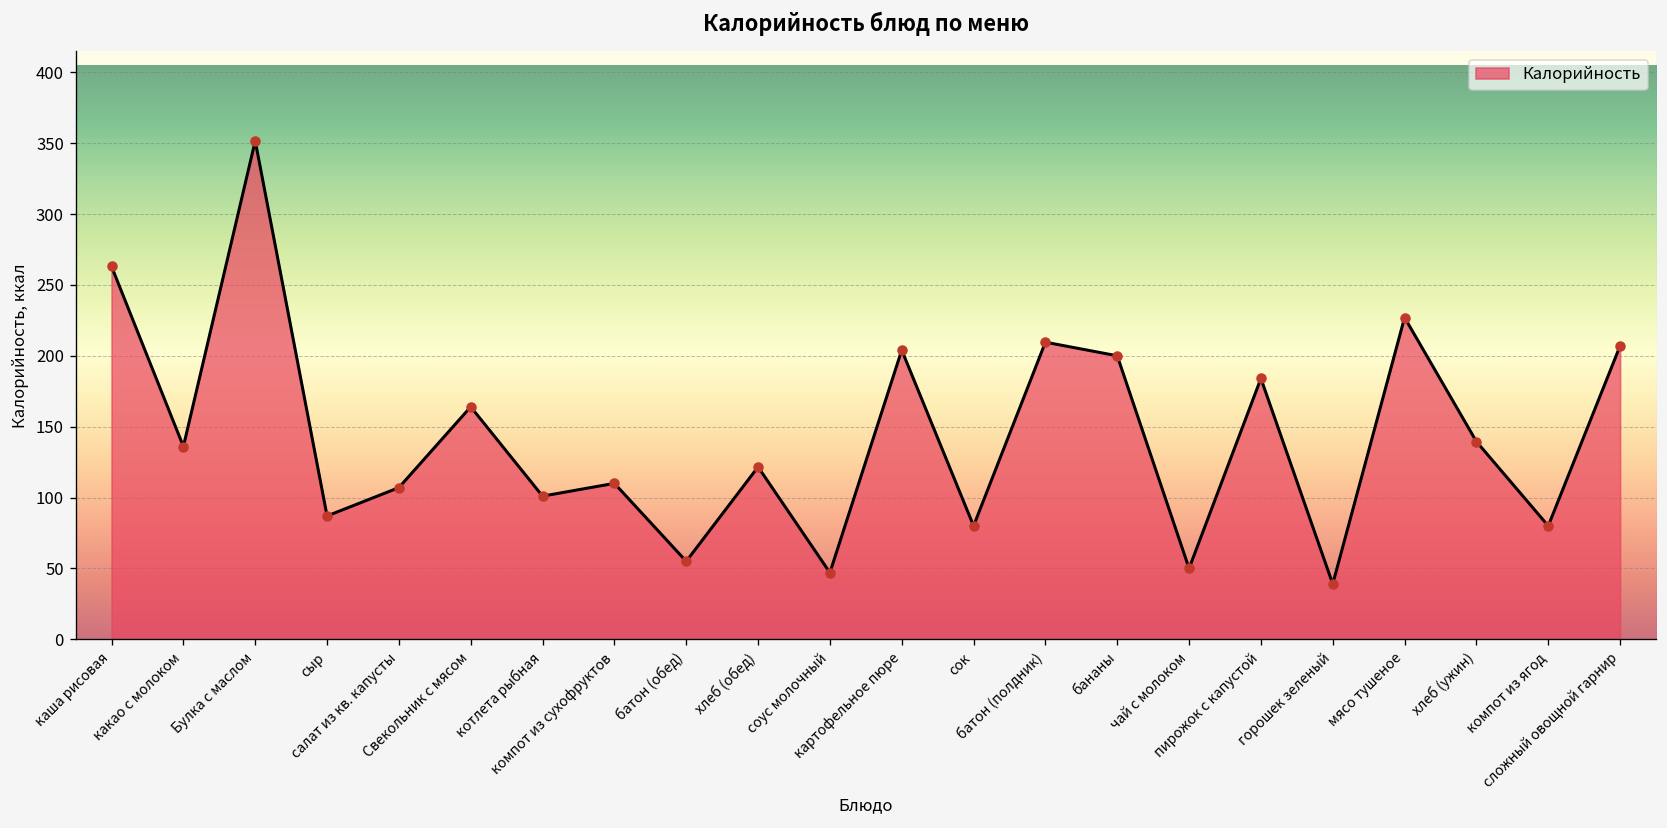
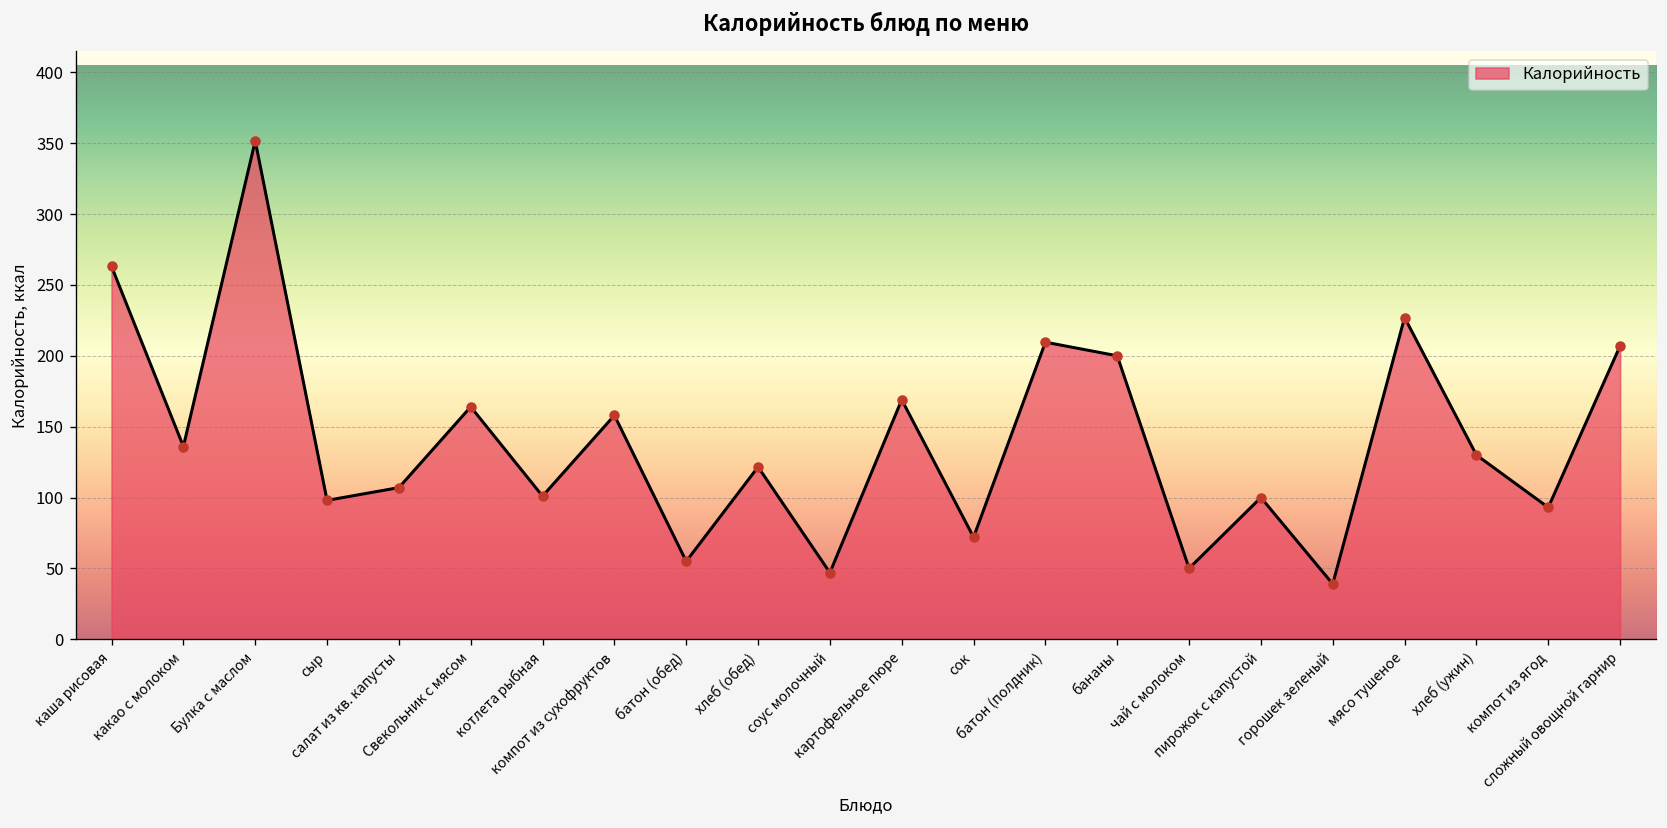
  {
    "каша рисовая": 263,
    "какао с молоком": 136,
    "Булка с маслом": 352,
-   "сыр": 87,
+   "сыр": 98,
    "салат из кв. капусты": 107,
    "Свекольник с мясом": 164,
    "котлета рыбная": 101,
-   "компот из сухофруктов": 110,
+   "компот из сухофруктов": 158,
    "батон (обед)": 55,
    "хлеб (обед)": 122,
    "соус молочный": 47,
-   "картофельное пюре": 204,
-   "сок": 80,
+   "картофельное пюре": 169,
+   "сок": 72,
    "батон (полдник)": 210,
    "бананы": 200,
    "чай с молоком": 50,
-   "пирожок с капустой": 184,
+   "пирожок с капустой": 100,
    "горошек зеленый": 39,
    "мясо тушеное": 227,
-   "хлеб (ужин)": 140,
-   "компот из ягод": 80,
+   "хлеб (ужин)": 130,
+   "компот из ягод": 93,
    "сложный овощной гарнир": 207
  }
